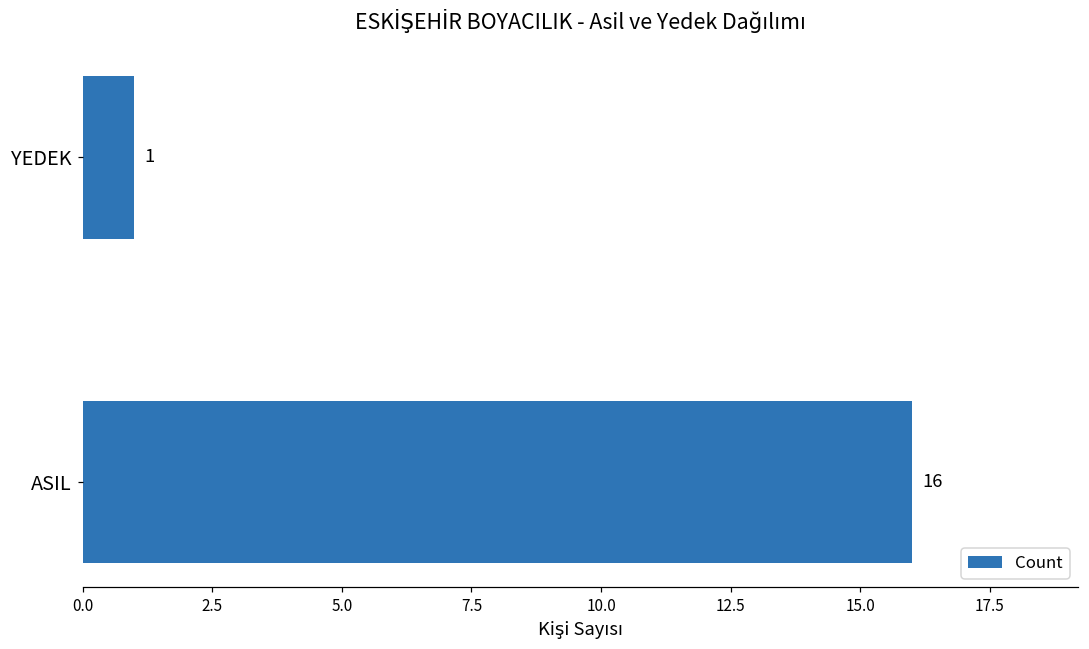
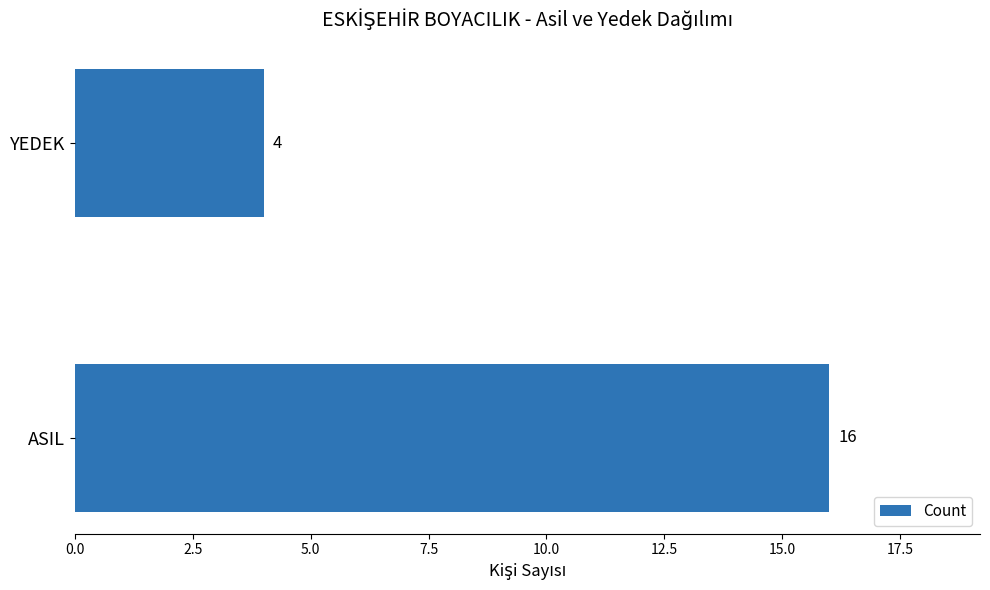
  {
-   "YEDEK": 1,
+   "YEDEK": 4,
    "ASIL": 16
  }
